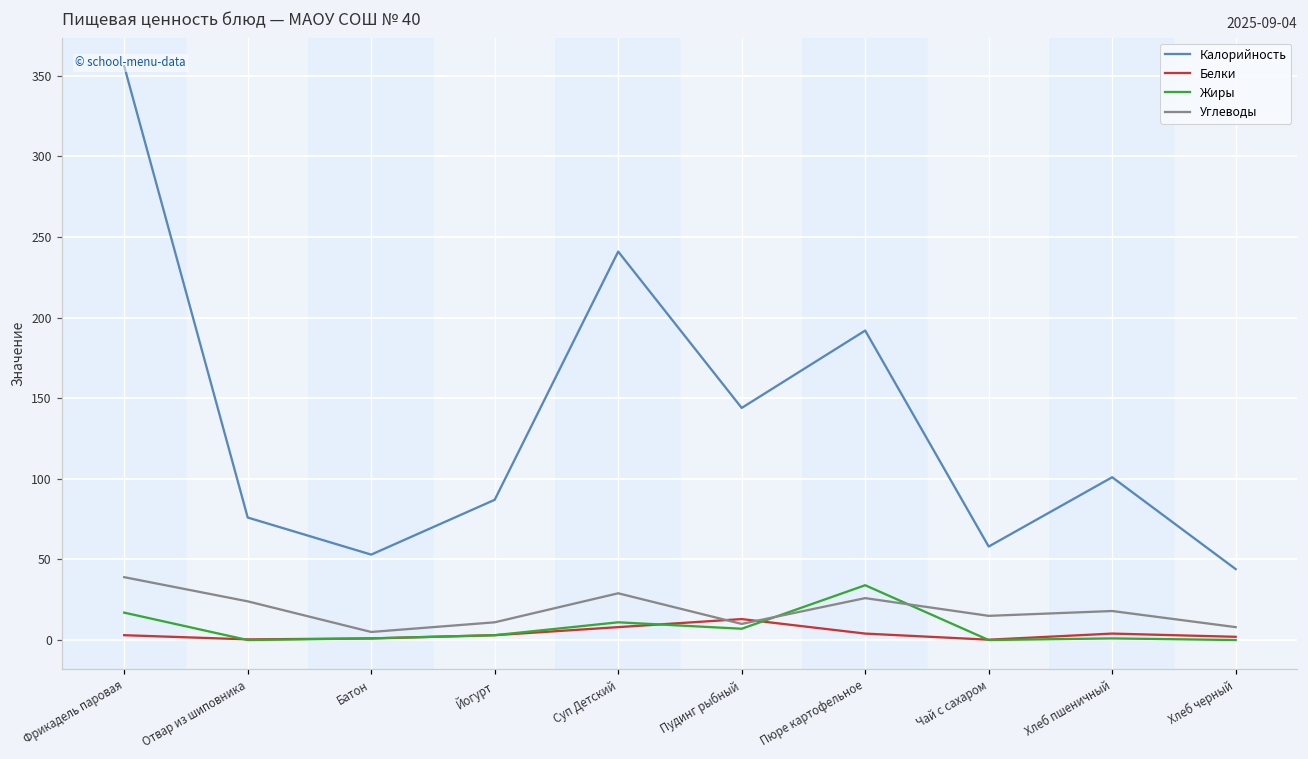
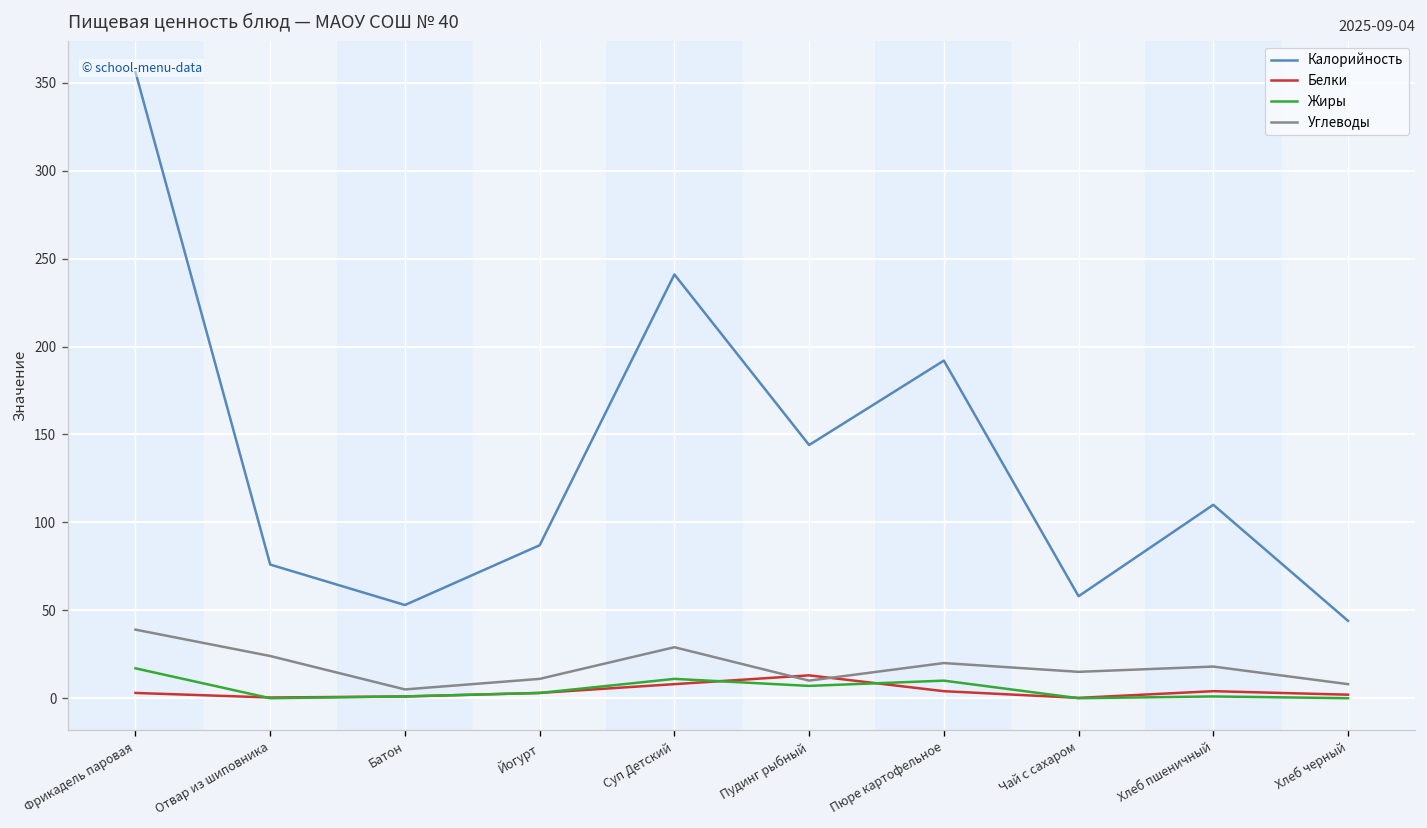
  {
    "Калорийность": {
      "Отвар из шиповника": 76,
      "Батон": 53,
      "Йогурт": 87,
      "Суп Детский": 241,
      "Пудинг рыбный": 144,
      "Пюре картофельное": 192,
      "Чай с сахаром": 58,
-     "Хлеб пшеничный": 101,
+     "Хлеб пшеничный": 110,
      "Хлеб черный": 44
    },
    "Белки": {
      "Фрикадель паровая": 3,
      "Суп Детский": 8,
      "Пудинг рыбный": 13,
      "Пюре картофельное": 4,
      "Хлеб пшеничный": 4,
      "Хлеб черный": 2
    },
    "Жиры": {
      "Фрикадель паровая": 17,
      "Суп Детский": 11,
      "Пудинг рыбный": 7,
-     "Пюре картофельное": 34,
+     "Пюре картофельное": 10,
      "Хлеб пшеничный": 1,
      "Хлеб черный": 0
    },
    "Углеводы": {
      "Фрикадель паровая": 39,
      "Отвар из шиповника": 24,
      "Батон": 5,
      "Йогурт": 11,
      "Суп Детский": 29,
      "Пудинг рыбный": 10,
-     "Пюре картофельное": 26,
+     "Пюре картофельное": 20,
      "Чай с сахаром": 15,
      "Хлеб пшеничный": 18,
      "Хлеб черный": 8
    }
  }
